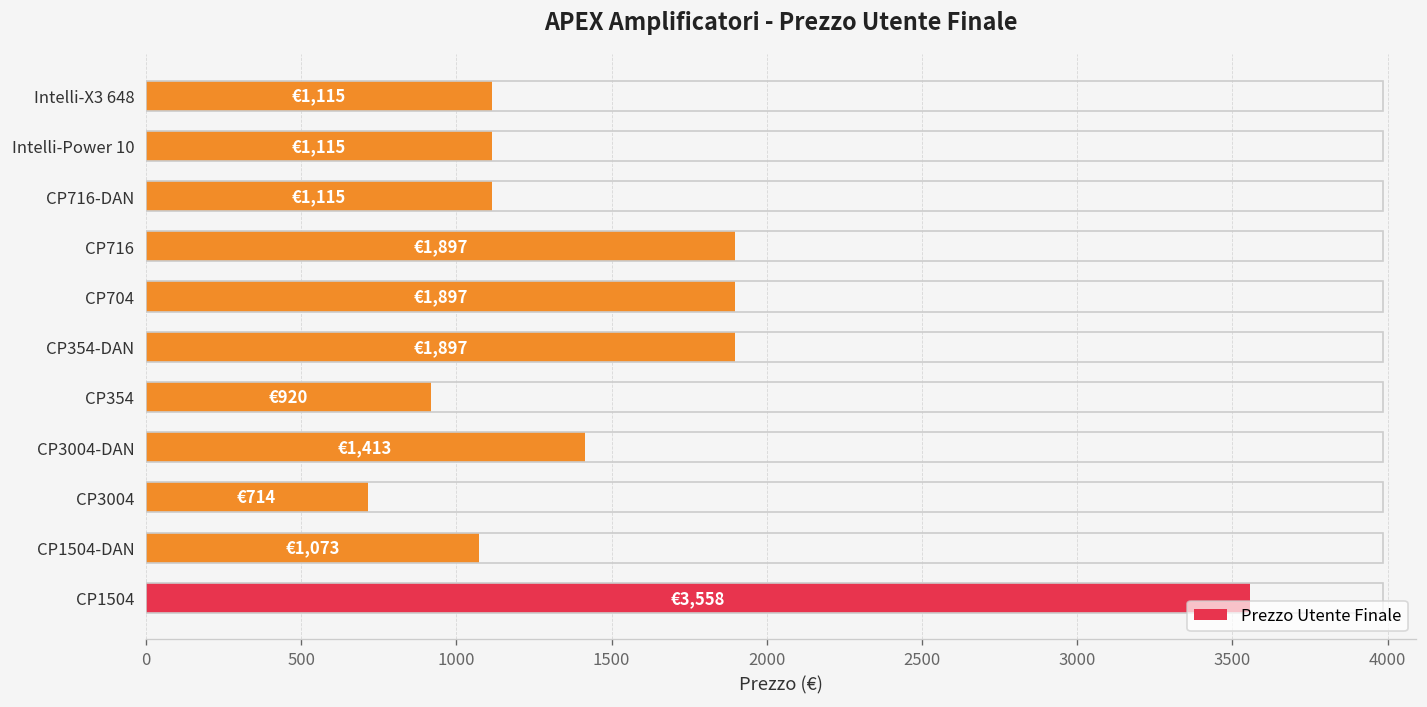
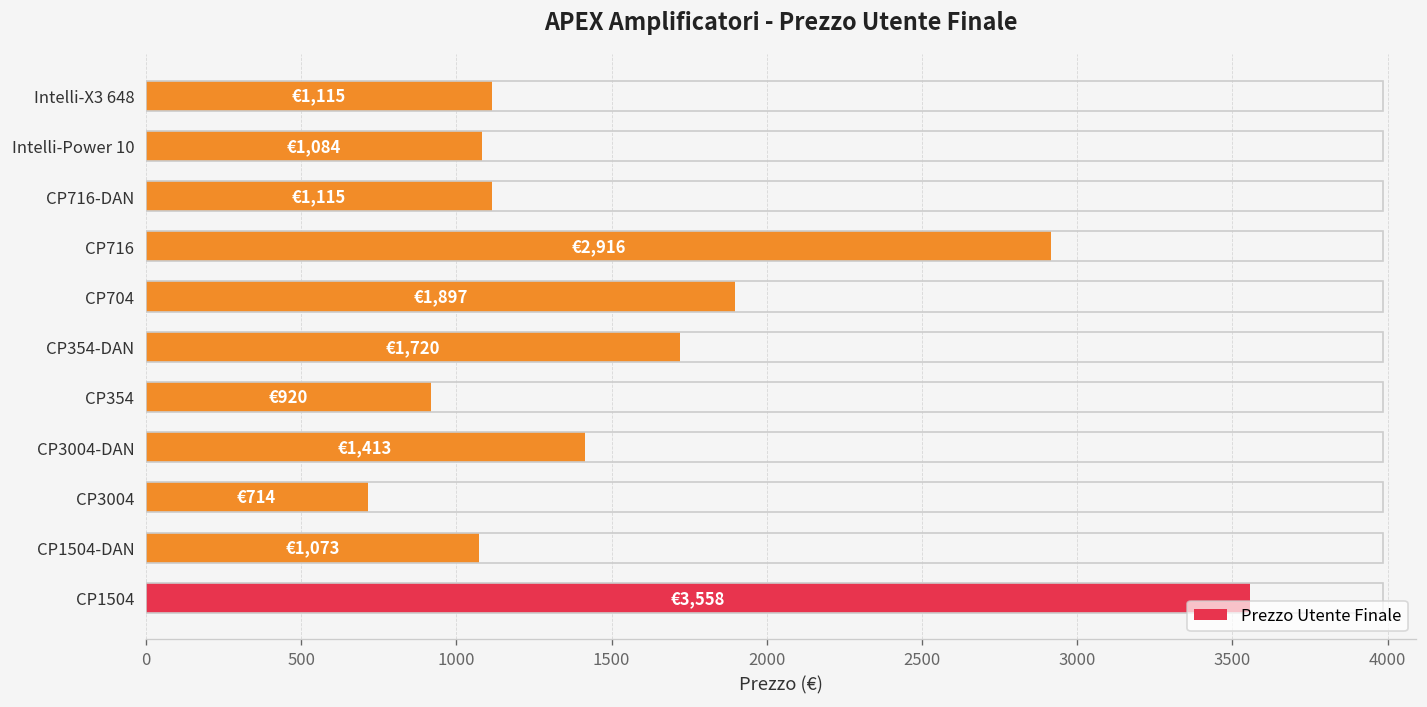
  {
    "Intelli-X3 648": "€1,115",
-   "Intelli-Power 10": "€1,115",
+   "Intelli-Power 10": "€1,084",
    "CP716-DAN": "€1,115",
-   "CP716": "€1,897",
+   "CP716": "€2,916",
    "CP704": "€1,897",
-   "CP354-DAN": "€1,897",
+   "CP354-DAN": "€1,720",
    "CP354": "€920",
    "CP3004-DAN": "€1,413",
    "CP3004": "€714",
    "CP1504-DAN": "€1,073",
    "CP1504": "€3,558"
  }
